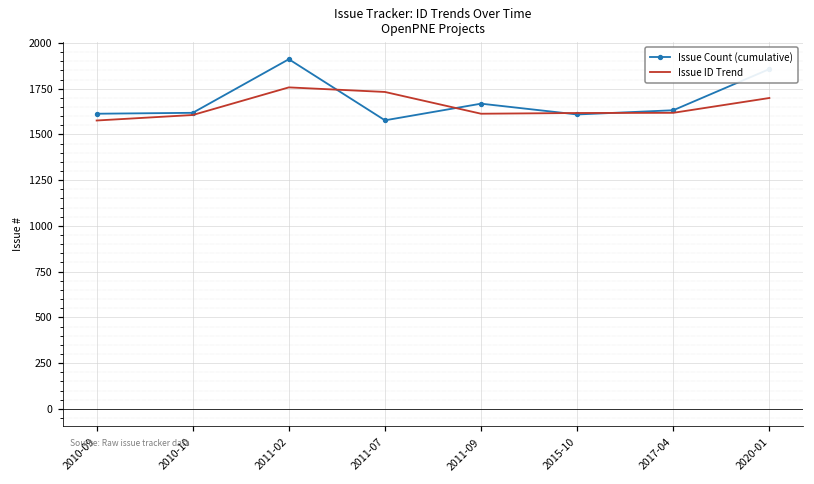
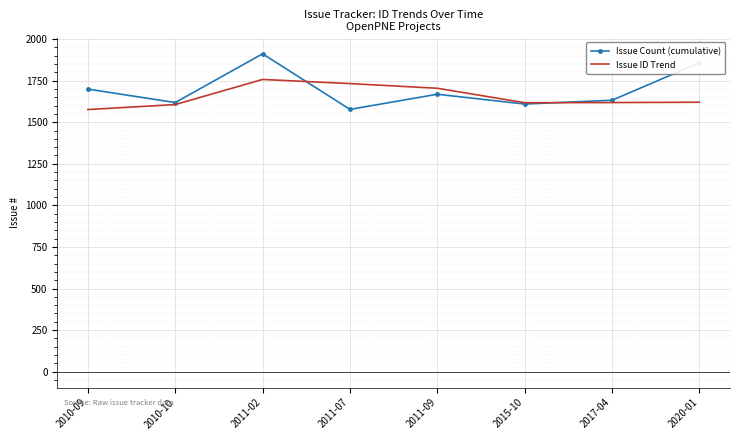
  {
    "Issue Count (cumulative)": {
-     "2010-09": 1610,
+     "2010-09": 1700,
      "2011-02": 1910,
      "2011-07": 1580,
      "2011-09": 1670
    },
    "Issue ID Trend": {
      "2010-09": 1580,
      "2011-02": 1760,
      "2011-07": 1730,
-     "2011-09": 1610,
-     "2020-01": 1700
+     "2011-09": 1700,
+     "2020-01": 1620
    }
  }
